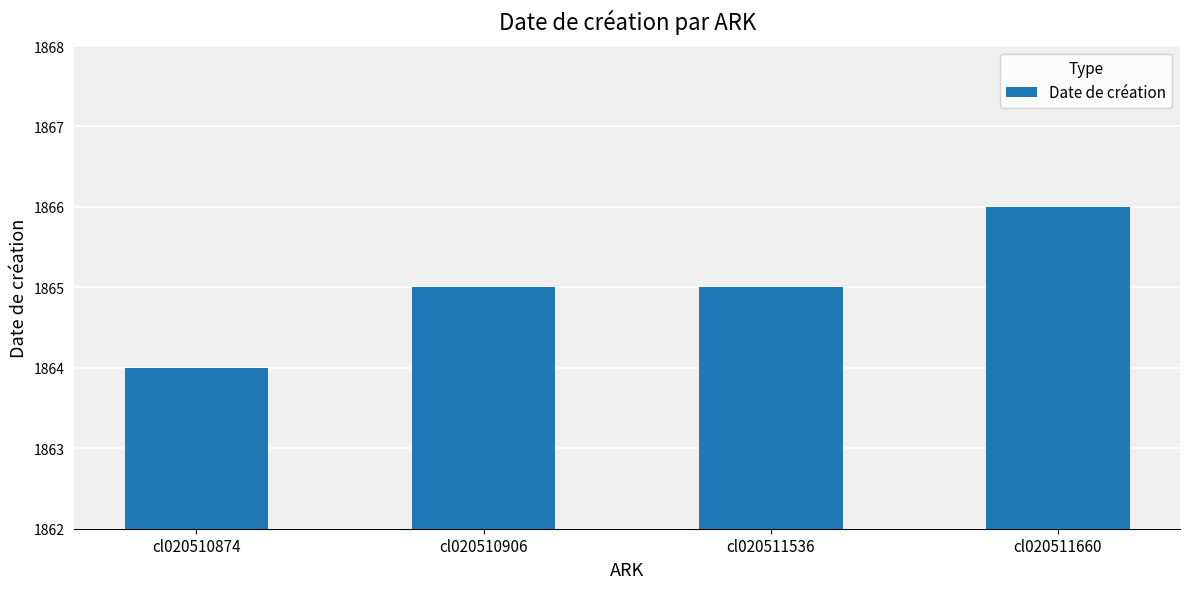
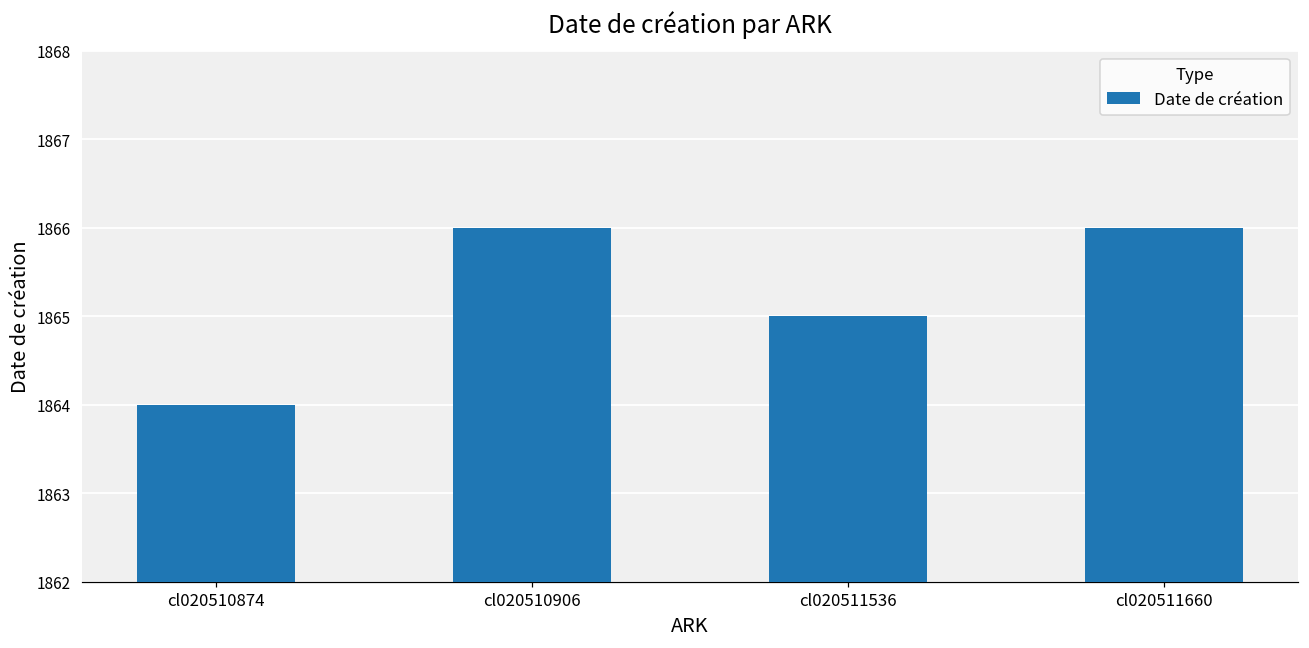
  {
    "cl020510874": 1864,
-   "cl020510906": 1865,
+   "cl020510906": 1866,
    "cl020511536": 1865,
    "cl020511660": 1866
  }
